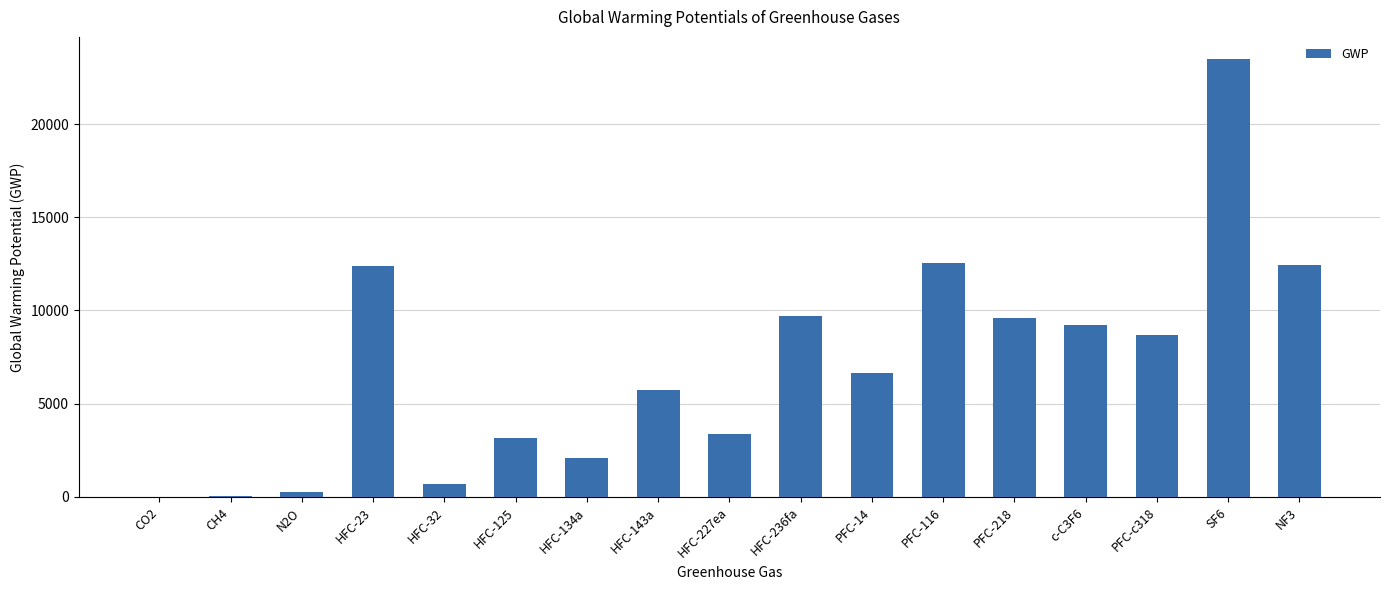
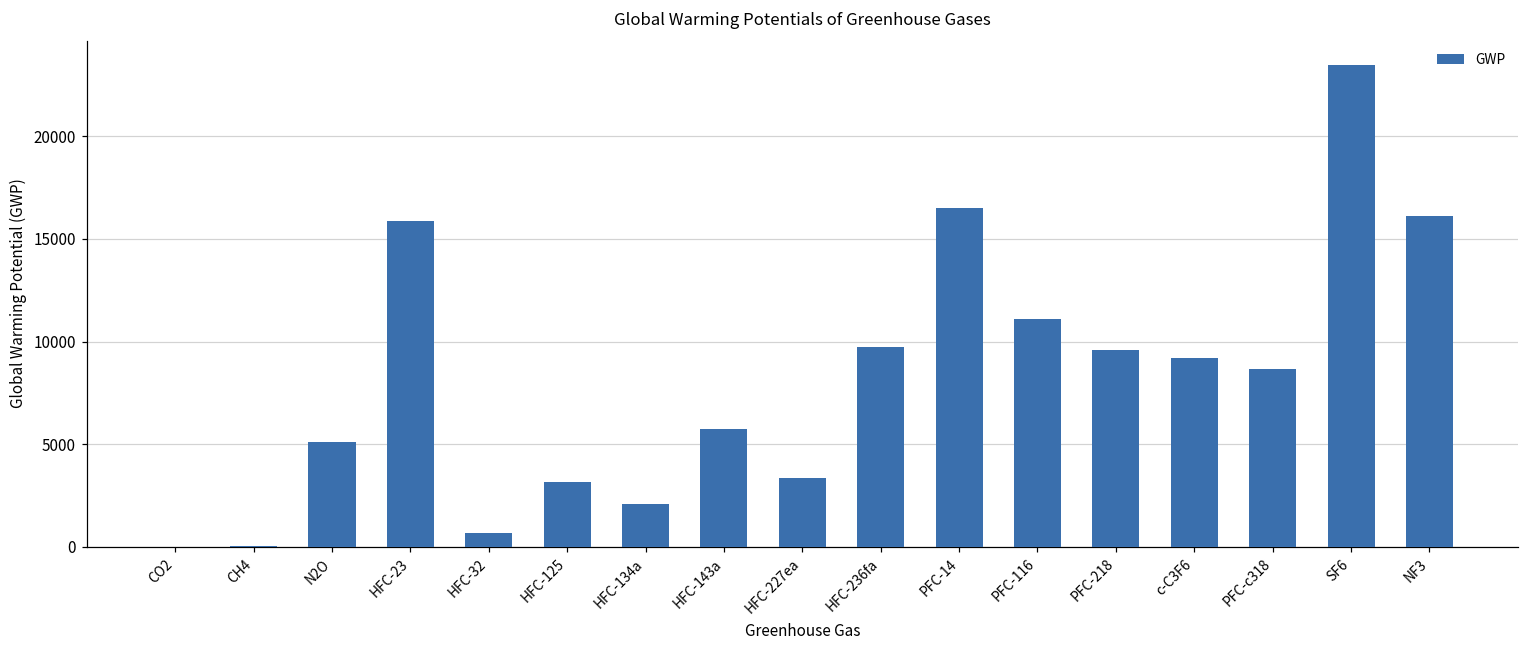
  {
-   "N2O": 300,
-   "HFC-23": 12400,
+   "N2O": 5100,
+   "HFC-23": 15900,
    "HFC-32": 700,
    "HFC-125": 3200,
    "HFC-134a": 2100,
    "HFC-143a": 5700,
    "HFC-227ea": 3400,
    "HFC-236fa": 9700,
-   "PFC-14": 6600,
-   "PFC-116": 12500,
+   "PFC-14": 16500,
+   "PFC-116": 11100,
    "PFC-218": 9600,
    "c-C3F6": 9200,
    "PFC-c318": 8700,
    "SF6": 23500,
-   "NF3": 12500
+   "NF3": 16100
  }
